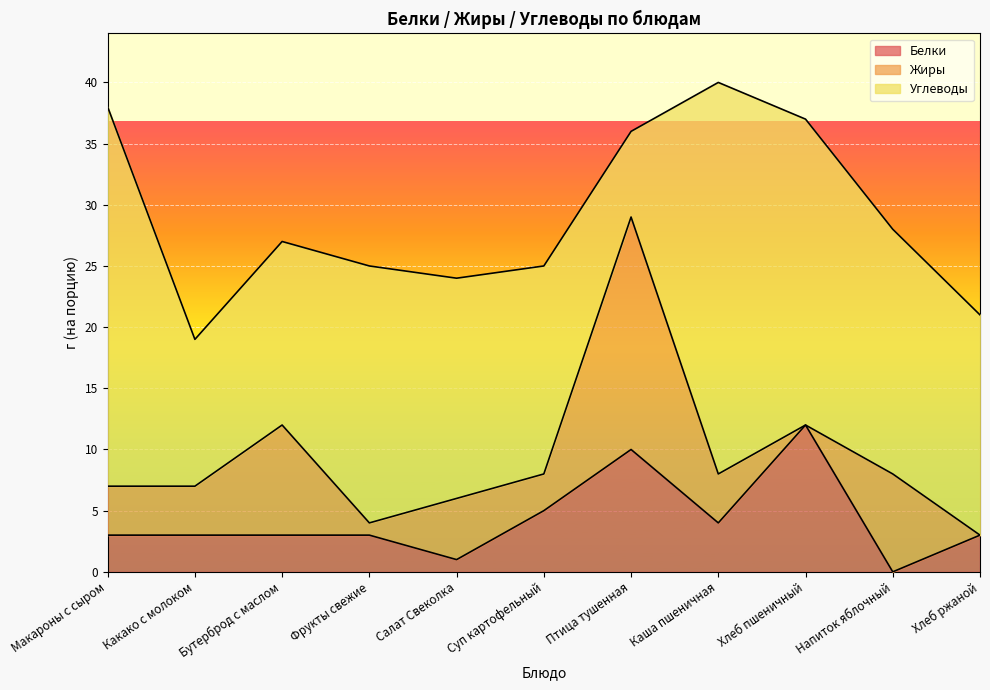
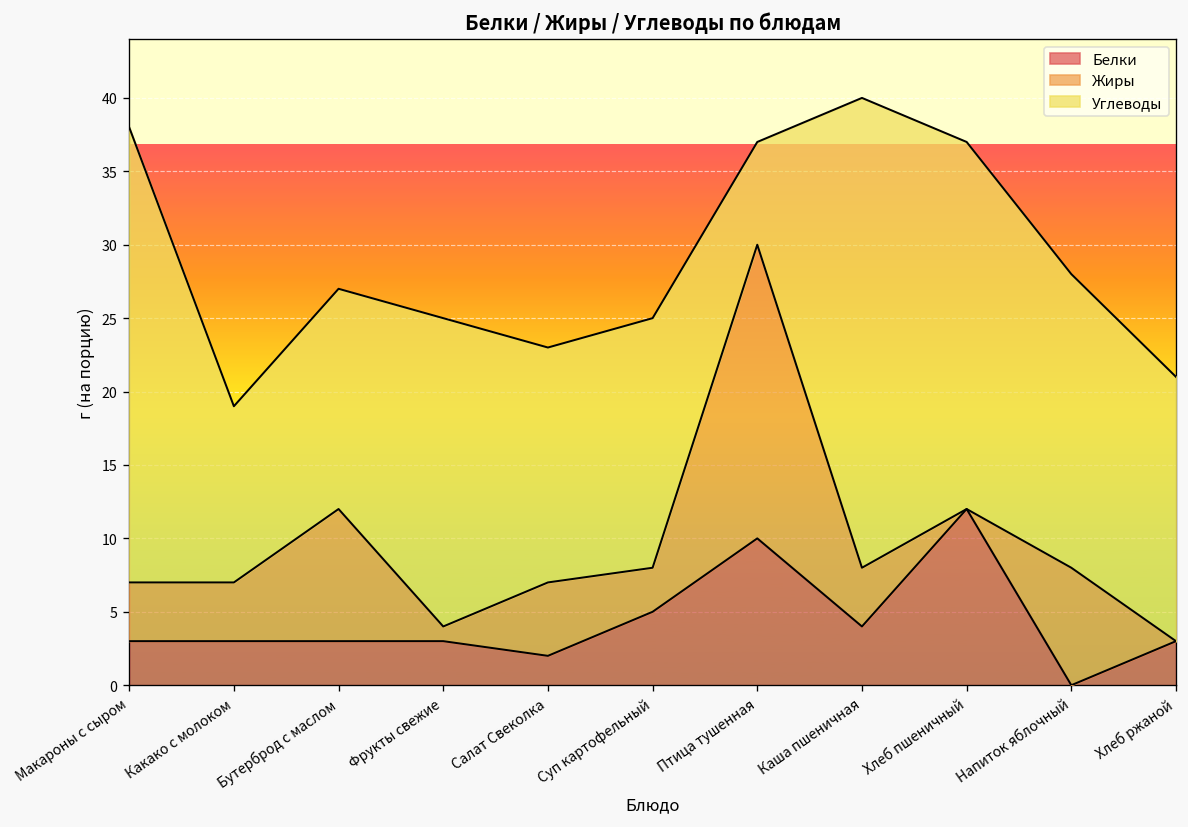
  {
    "Белки": {
      "Макароны с сыром": 3,
      "Какако с молоком": 3,
      "Бутерброд с маслом": 3,
      "Фрукты свежие": 3,
-     "Салат Свеколка": 1,
+     "Салат Свеколка": 2,
      "Суп картофельный": 5,
      "Птица тушенная": 10,
      "Каша пшеничная": 4,
      "Напиток яблочный": 0
    },
    "Жиры": {
      "Макароны с сыром": 4,
      "Какако с молоком": 4,
      "Бутерброд с маслом": 9,
      "Фрукты свежие": 1,
      "Салат Свеколка": 5,
      "Суп картофельный": 3,
-     "Птица тушенная": 19,
+     "Птица тушенная": 20,
      "Каша пшеничная": 4,
      "Напиток яблочный": 8
    },
    "Углеводы": {
      "Макароны с сыром": 31,
      "Какако с молоком": 12,
      "Бутерброд с маслом": 15,
      "Фрукты свежие": 21,
-     "Салат Свеколка": 18,
+     "Салат Свеколка": 16,
      "Суп картофельный": 17,
      "Птица тушенная": 7,
      "Каша пшеничная": 32,
      "Хлеб пшеничный": 25,
      "Напиток яблочный": 20,
      "Хлеб ржаной": 18
    }
  }
